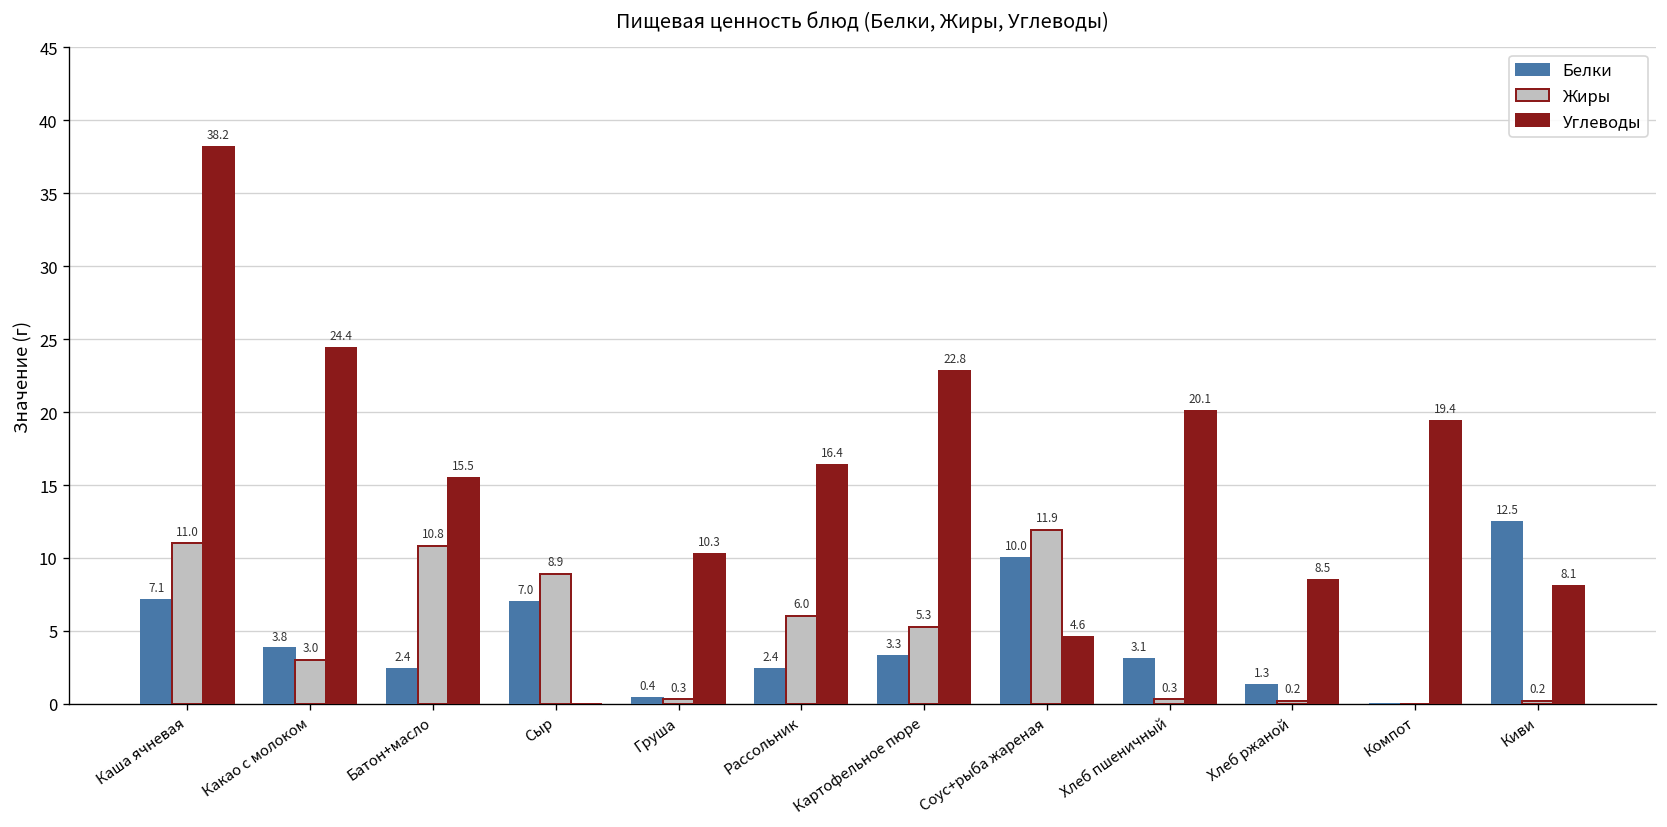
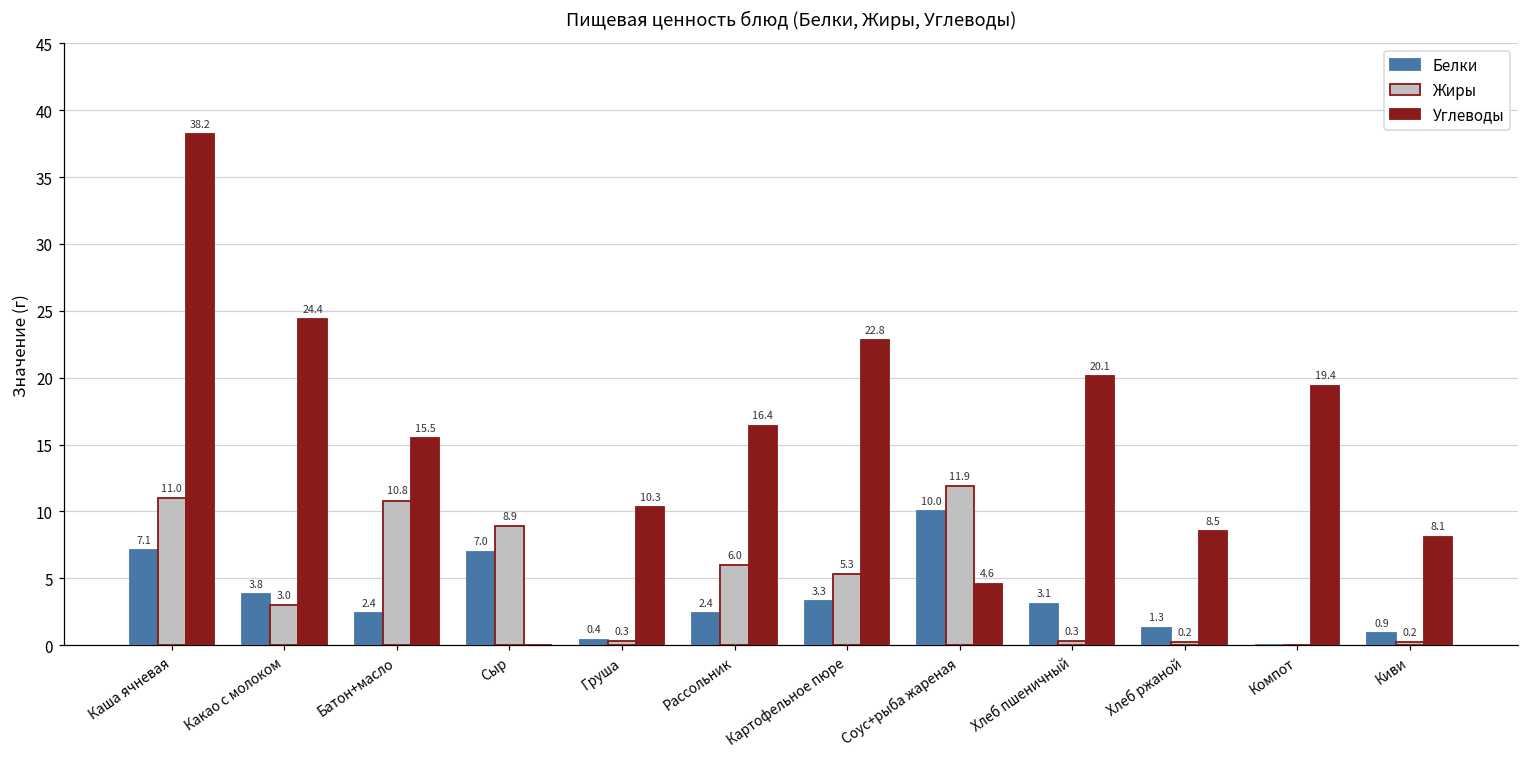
  {
    "Белки": {
      "Каша ячневая": 7.1,
      "Какао с молоком": 3.8,
      "Батон+масло": 2.4,
      "Сыр": 7.0,
      "Груша": 0.4,
      "Рассольник": 2.4,
      "Картофельное пюре": 3.3,
      "Соус+рыба жареная": 10.0,
      "Хлеб пшеничный": 3.1,
      "Хлеб ржаной": 1.3,
-     "Киви": 12.5
+     "Киви": 0.9
    },
    "Жиры": {
      "Каша ячневая": 11.0,
      "Какао с молоком": 3.0,
      "Батон+масло": 10.8,
      "Сыр": 8.9,
      "Груша": 0.3,
      "Рассольник": 6.0,
      "Картофельное пюре": 5.3,
      "Соус+рыба жареная": 11.9,
      "Хлеб пшеничный": 0.3,
      "Хлеб ржаной": 0.2,
      "Киви": 0.2
    },
    "Углеводы": {
      "Каша ячневая": 38.2,
      "Какао с молоком": 24.4,
      "Батон+масло": 15.5,
      "Груша": 10.3,
      "Рассольник": 16.4,
      "Картофельное пюре": 22.8,
      "Соус+рыба жареная": 4.6,
      "Хлеб пшеничный": 20.1,
      "Хлеб ржаной": 8.5,
      "Компот": 19.4,
      "Киви": 8.1
    }
  }
